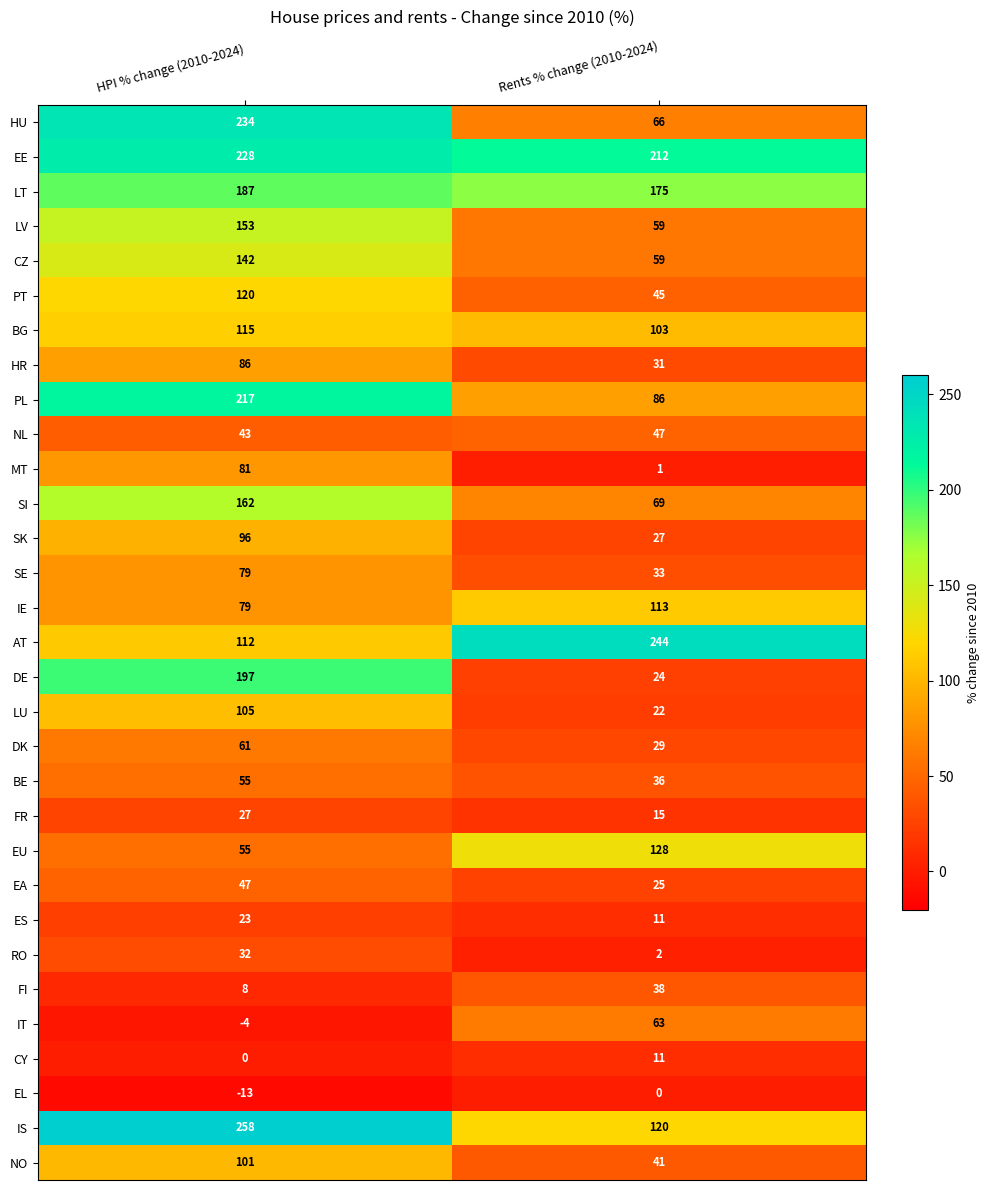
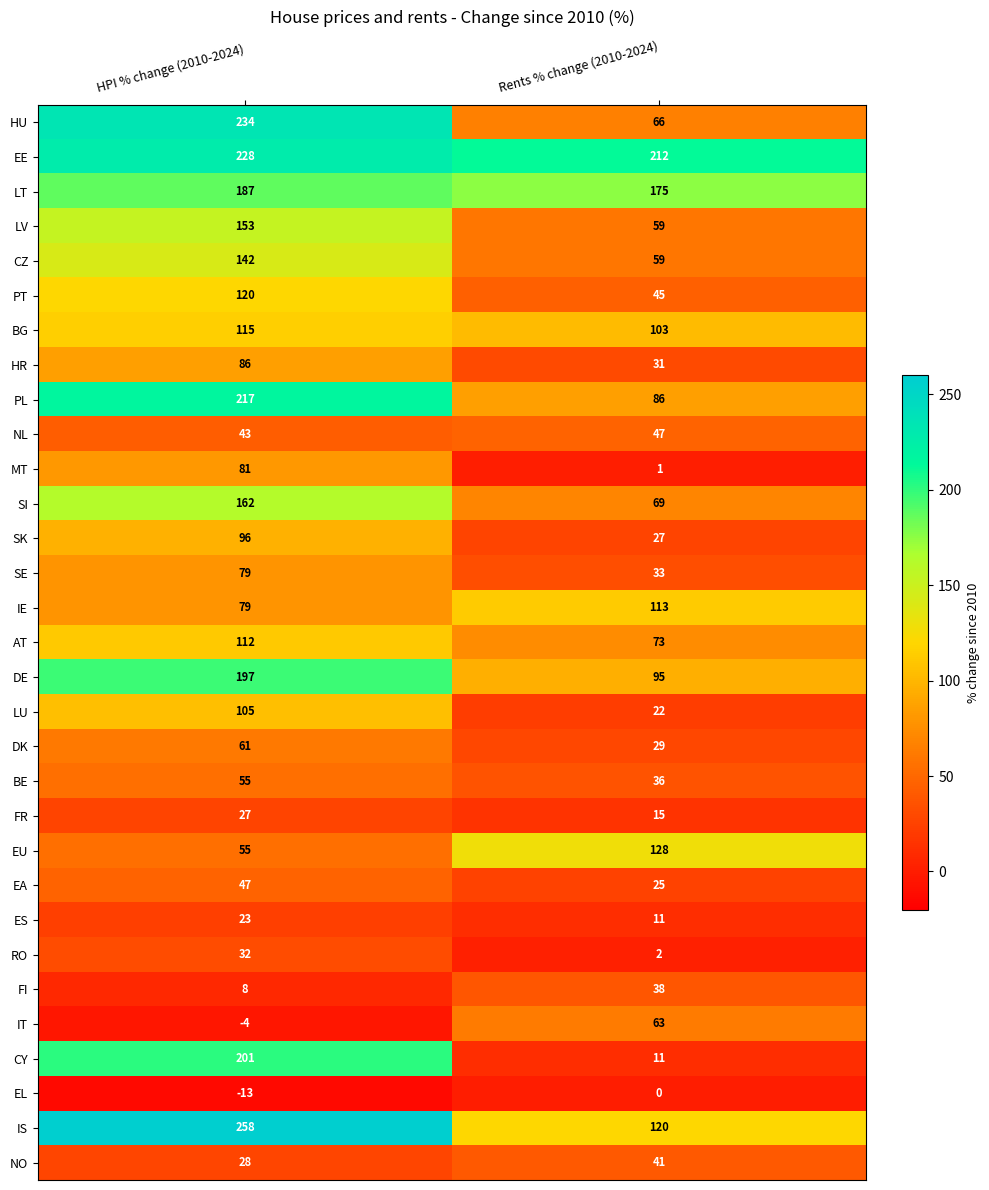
  {
    "HU": {
      "HPI % change (2010-2024)": 234,
      "Rents % change (2010-2024)": 66
    },
    "EE": {
      "HPI % change (2010-2024)": 228,
      "Rents % change (2010-2024)": 212
    },
    "LT": {
      "HPI % change (2010-2024)": 187,
      "Rents % change (2010-2024)": 175
    },
    "LV": {
      "HPI % change (2010-2024)": 153,
      "Rents % change (2010-2024)": 59
    },
    "CZ": {
      "HPI % change (2010-2024)": 142,
      "Rents % change (2010-2024)": 59
    },
    "PT": {
      "HPI % change (2010-2024)": 120,
      "Rents % change (2010-2024)": 45
    },
    "BG": {
      "HPI % change (2010-2024)": 115,
      "Rents % change (2010-2024)": 103
    },
    "HR": {
      "HPI % change (2010-2024)": 86,
      "Rents % change (2010-2024)": 31
    },
    "PL": {
      "HPI % change (2010-2024)": 217,
      "Rents % change (2010-2024)": 86
    },
    "NL": {
      "HPI % change (2010-2024)": 43,
      "Rents % change (2010-2024)": 47
    },
    "MT": {
      "HPI % change (2010-2024)": 81,
      "Rents % change (2010-2024)": 1
    },
    "SI": {
      "HPI % change (2010-2024)": 162,
      "Rents % change (2010-2024)": 69
    },
    "SK": {
      "HPI % change (2010-2024)": 96,
      "Rents % change (2010-2024)": 27
    },
    "SE": {
      "HPI % change (2010-2024)": 79,
      "Rents % change (2010-2024)": 33
    },
    "IE": {
      "HPI % change (2010-2024)": 79,
      "Rents % change (2010-2024)": 113
    },
    "AT": {
      "HPI % change (2010-2024)": 112,
-     "Rents % change (2010-2024)": 244
+     "Rents % change (2010-2024)": 73
    },
    "DE": {
      "HPI % change (2010-2024)": 197,
-     "Rents % change (2010-2024)": 24
+     "Rents % change (2010-2024)": 95
    },
    "LU": {
      "HPI % change (2010-2024)": 105,
      "Rents % change (2010-2024)": 22
    },
    "DK": {
      "HPI % change (2010-2024)": 61,
      "Rents % change (2010-2024)": 29
    },
    "BE": {
      "HPI % change (2010-2024)": 55,
      "Rents % change (2010-2024)": 36
    },
    "FR": {
      "HPI % change (2010-2024)": 27,
      "Rents % change (2010-2024)": 15
    },
    "EU": {
      "HPI % change (2010-2024)": 55,
      "Rents % change (2010-2024)": 128
    },
    "EA": {
      "HPI % change (2010-2024)": 47,
      "Rents % change (2010-2024)": 25
    },
    "ES": {
      "HPI % change (2010-2024)": 23,
      "Rents % change (2010-2024)": 11
    },
    "RO": {
      "HPI % change (2010-2024)": 32,
      "Rents % change (2010-2024)": 2
    },
    "FI": {
      "HPI % change (2010-2024)": 8,
      "Rents % change (2010-2024)": 38
    },
    "IT": {
      "HPI % change (2010-2024)": -4,
      "Rents % change (2010-2024)": 63
    },
    "CY": {
-     "HPI % change (2010-2024)": 0,
+     "HPI % change (2010-2024)": 201,
      "Rents % change (2010-2024)": 11
    },
    "EL": {
      "HPI % change (2010-2024)": -13,
      "Rents % change (2010-2024)": 0
    },
    "IS": {
      "HPI % change (2010-2024)": 258,
      "Rents % change (2010-2024)": 120
    },
    "NO": {
-     "HPI % change (2010-2024)": 101,
+     "HPI % change (2010-2024)": 28,
      "Rents % change (2010-2024)": 41
    }
  }
